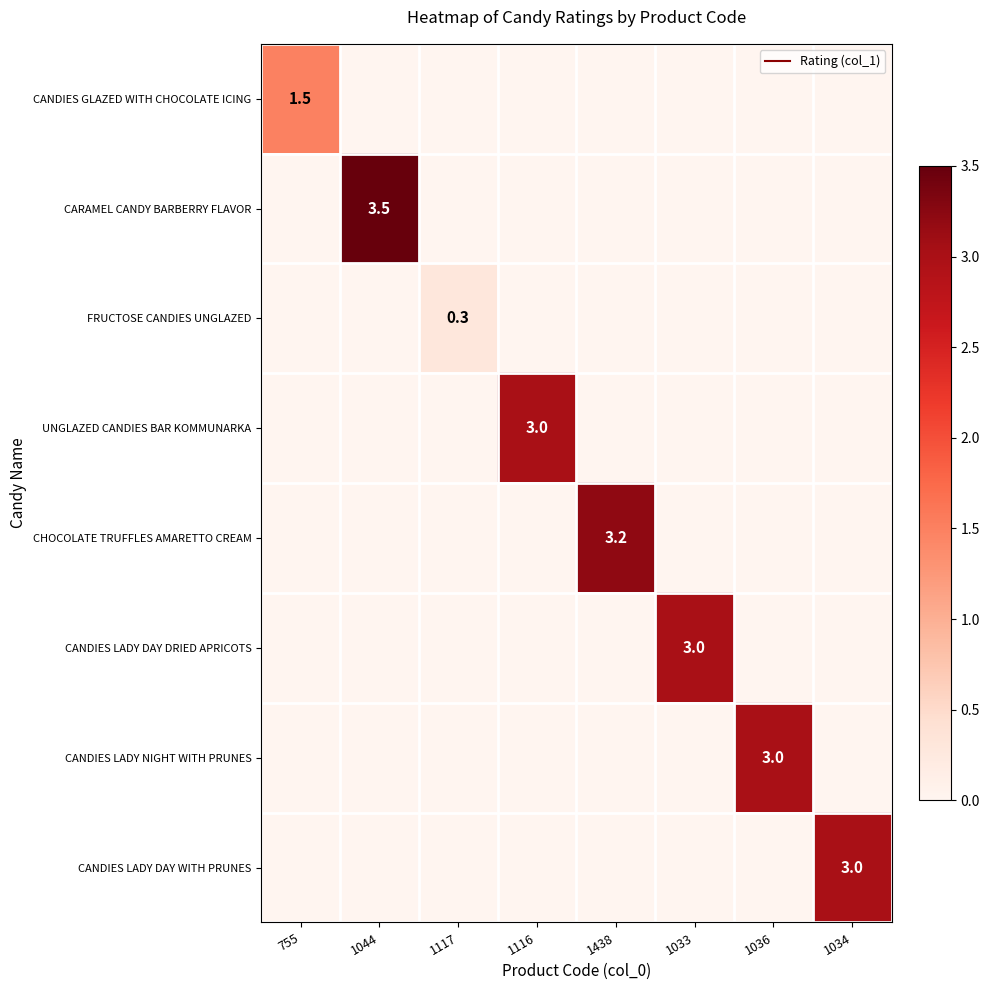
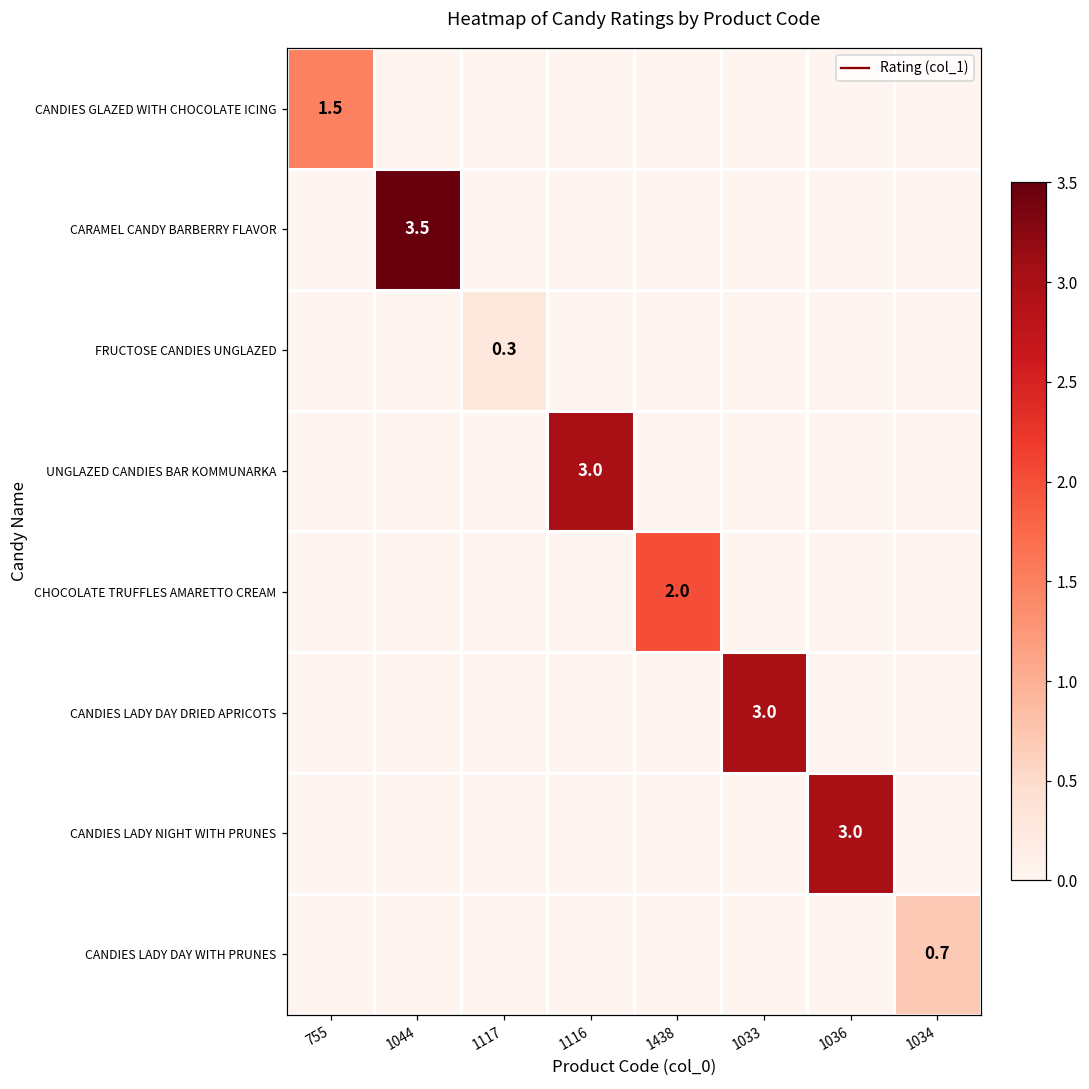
  {
    "CANDIES GLAZED WITH CHOCOLATE ICING": {
      "755": 1.5
    },
    "CARAMEL CANDY BARBERRY FLAVOR": {
      "1044": 3.5
    },
    "FRUCTOSE CANDIES UNGLAZED": {
      "1117": 0.3
    },
    "UNGLAZED CANDIES BAR KOMMUNARKA": {
      "1116": 3.0
    },
    "CHOCOLATE TRUFFLES AMARETTO CREAM": {
-     "1438": 3.2
+     "1438": 2.0
    },
    "CANDIES LADY DAY DRIED APRICOTS": {
      "1033": 3.0
    },
    "CANDIES LADY NIGHT WITH PRUNES": {
      "1036": 3.0
    },
    "CANDIES LADY DAY WITH PRUNES": {
-     "1034": 3.0
+     "1034": 0.7
    }
  }
